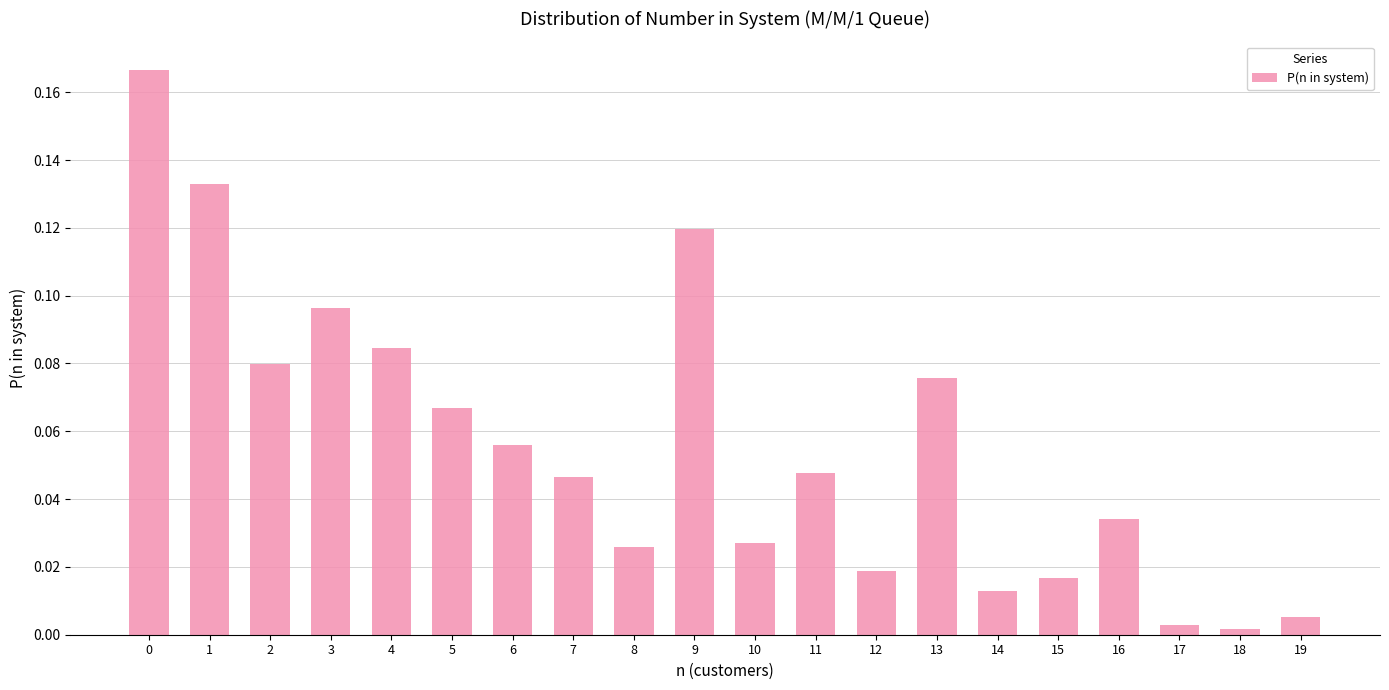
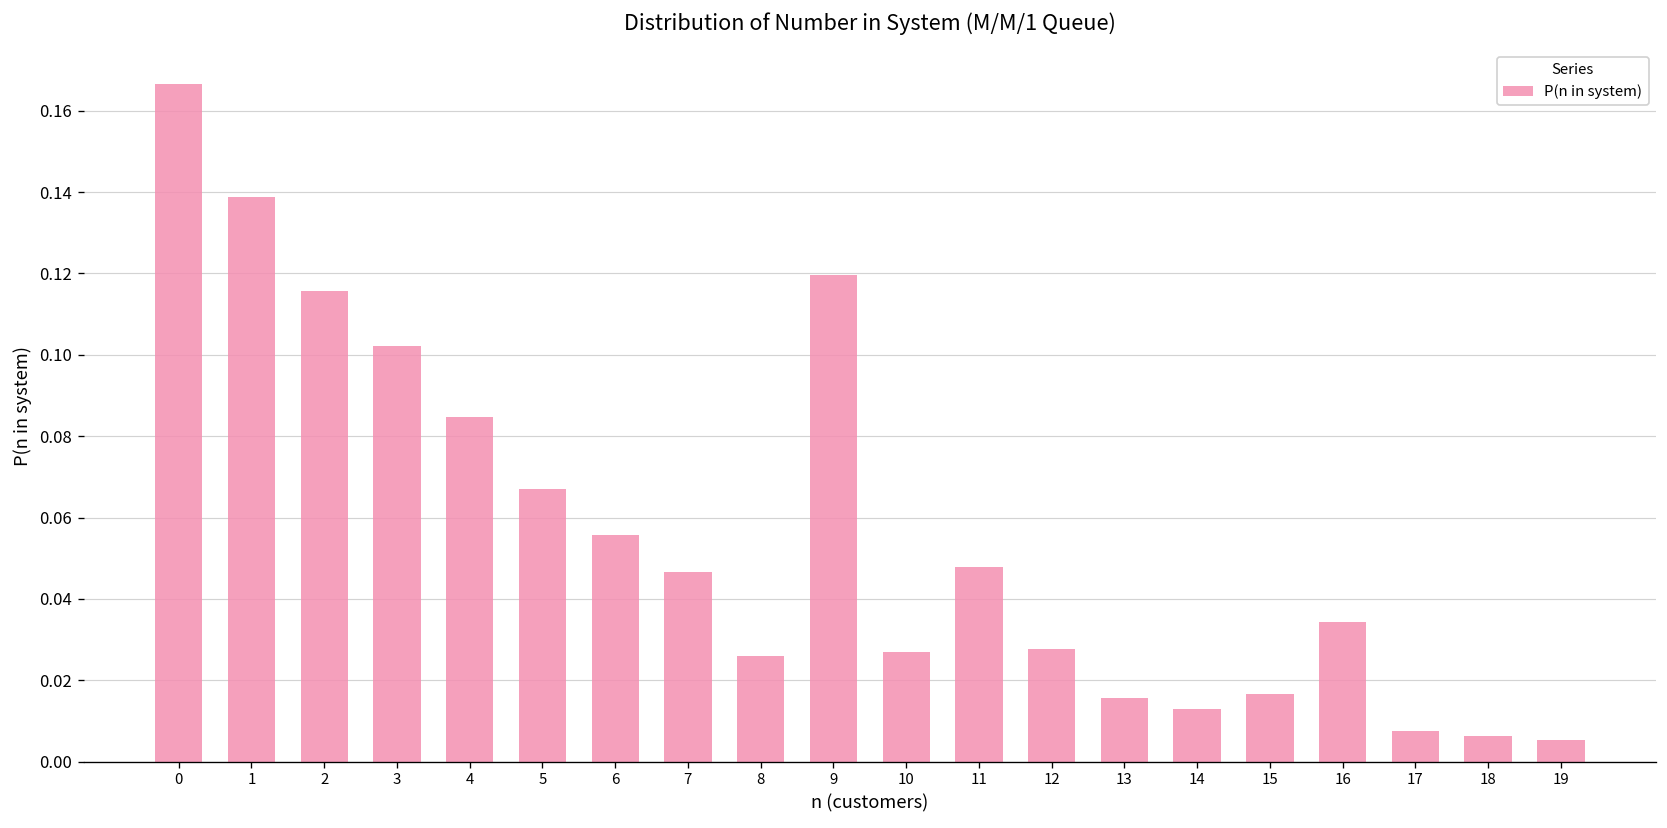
  {
    "0": 0.167,
-   "1": 0.133,
-   "2": 0.080,
-   "3": 0.096,
+   "1": 0.139,
+   "2": 0.116,
+   "3": 0.102,
    "4": 0.085,
    "5": 0.067,
    "6": 0.056,
    "7": 0.047,
    "8": 0.026,
    "9": 0.120,
    "10": 0.027,
    "11": 0.048,
-   "12": 0.019,
-   "13": 0.076,
+   "12": 0.028,
+   "13": 0.016,
    "14": 0.013,
    "15": 0.017,
    "16": 0.034,
-   "17": 0.003,
-   "18": 0.002,
+   "17": 0.008,
+   "18": 0.006,
    "19": 0.005
  }
